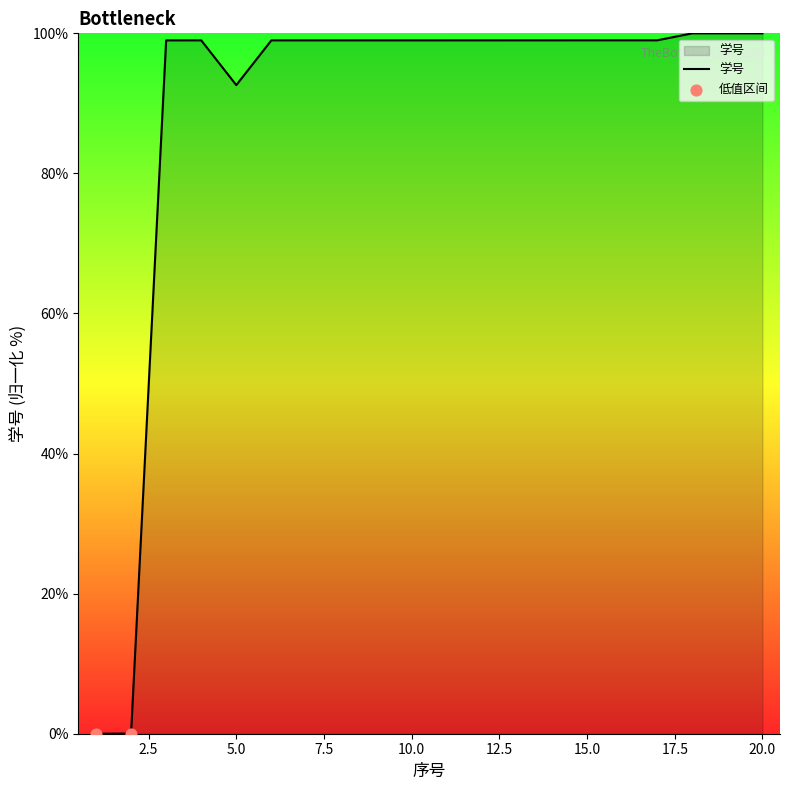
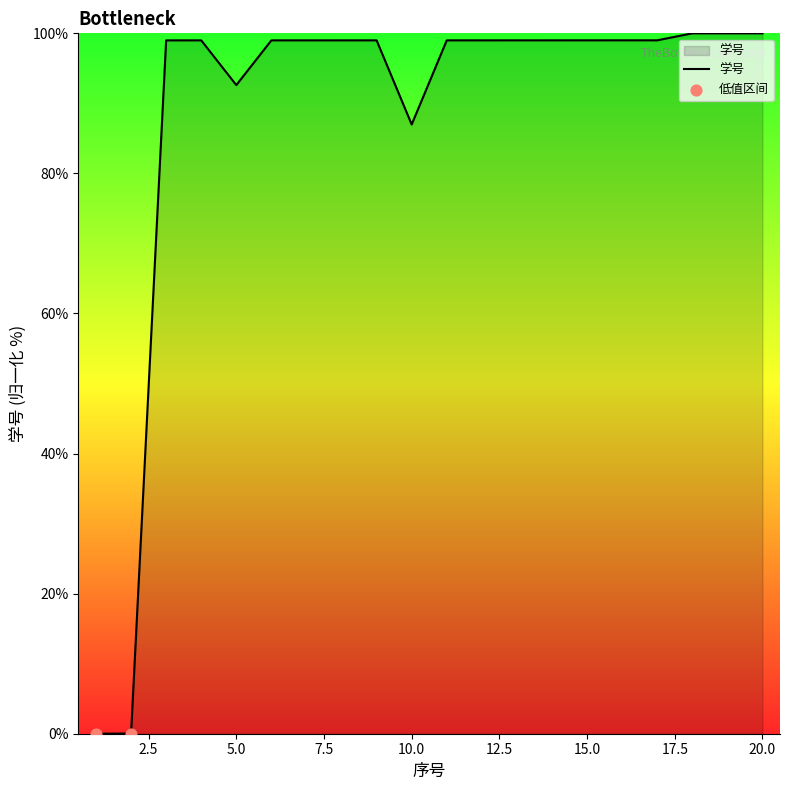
  {
    "学号": {
      "5.0": "93%",
-     "10.0": "99%",
+     "10.0": "87%",
      "15.0": "99%",
      "20.0": "100%"
    }
  }
